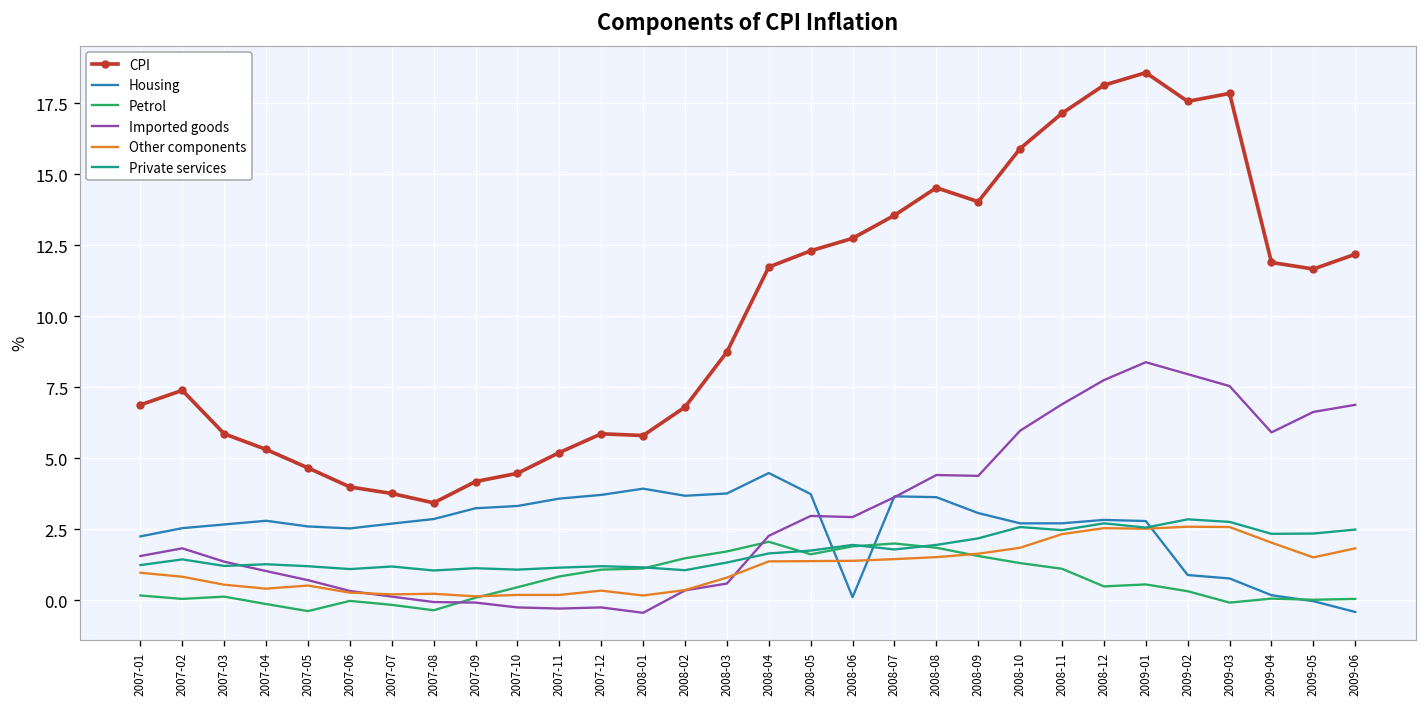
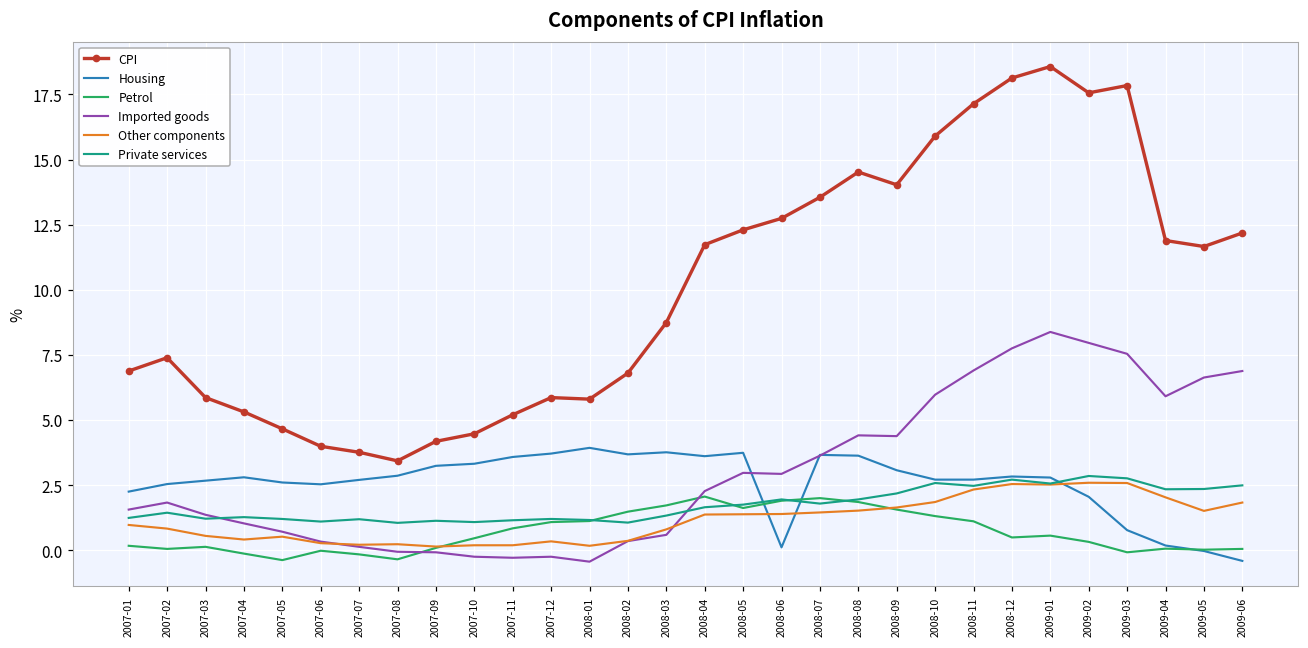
  {
    "CPI": {
      "2007-01": 6.9,
      "2007-02": 7.4,
      "2007-03": 5.9,
      "2007-04": 5.3,
      "2007-05": 4.7,
      "2007-06": 4.0,
      "2007-07": 3.8,
      "2007-08": 3.4,
      "2007-09": 4.2,
      "2007-10": 4.5,
      "2007-11": 5.2,
      "2007-12": 5.9,
      "2008-01": 5.8,
      "2008-02": 6.8,
      "2008-03": 8.7,
      "2008-04": 11.7,
      "2008-05": 12.3,
      "2008-06": 12.7,
      "2008-07": 13.6,
      "2008-08": 14.5,
      "2008-09": 14.0,
      "2008-10": 15.9,
      "2008-11": 17.1,
      "2008-12": 18.1,
      "2009-01": 18.6,
      "2009-02": 17.6,
      "2009-03": 17.8,
      "2009-04": 11.9,
      "2009-05": 11.7,
      "2009-06": 12.2
    },
    "Housing": {
      "2007-01": 2.3,
      "2007-02": 2.5,
      "2007-03": 2.7,
      "2007-04": 2.8,
      "2007-05": 2.6,
      "2007-06": 2.5,
      "2007-07": 2.7,
      "2007-08": 2.9,
      "2007-09": 3.2,
      "2007-10": 3.3,
      "2007-11": 3.6,
      "2007-12": 3.7,
      "2008-01": 3.9,
      "2008-02": 3.7,
      "2008-03": 3.8,
-     "2008-04": 4.5,
+     "2008-04": 3.6,
      "2008-05": 3.7,
      "2008-06": 0.1,
      "2008-08": 3.6,
      "2008-09": 3.1,
      "2008-10": 2.7,
      "2008-11": 2.7,
      "2008-12": 2.8,
      "2009-01": 2.8,
-     "2009-02": 0.9,
+     "2009-02": 2.1,
      "2009-03": 0.8,
      "2009-04": 0.2,
      "2009-06": -0.4
    },
    "Imported goods": {
      "2007-01": 1.6,
      "2007-02": 1.8,
      "2007-03": 1.4,
      "2007-04": 1.0,
      "2007-05": 0.7,
      "2007-08": -0.1,
      "2007-09": -0.1,
      "2007-10": -0.3,
      "2007-11": -0.3,
      "2007-12": -0.3,
      "2008-01": -0.4,
      "2008-03": 0.6,
      "2008-04": 2.3,
      "2008-05": 3.0,
      "2008-06": 2.9,
      "2008-08": 4.4,
      "2008-09": 4.4,
      "2008-10": 6.0,
      "2008-11": 6.9,
      "2008-12": 7.8,
      "2009-01": 8.4,
      "2009-02": 8.0,
      "2009-03": 7.5,
      "2009-04": 5.9,
      "2009-05": 6.6,
      "2009-06": 6.9
    },
    "Other components": {
      "2007-01": 1.0,
      "2007-02": 0.8,
      "2007-03": 0.6,
      "2007-04": 0.4,
      "2007-05": 0.5,
      "2007-08": 0.2,
      "2007-10": 0.2,
      "2007-11": 0.2,
      "2007-12": 0.3,
      "2008-01": 0.2,
      "2008-03": 0.8,
      "2008-04": 1.4,
      "2008-05": 1.4,
      "2008-06": 1.4,
      "2008-07": 1.5,
      "2008-08": 1.5,
      "2008-10": 1.9,
      "2008-11": 2.3,
      "2008-12": 2.5,
      "2009-02": 2.6,
      "2009-03": 2.6,
      "2009-04": 2.0,
      "2009-05": 1.5,
      "2009-06": 1.8
    }
  }
